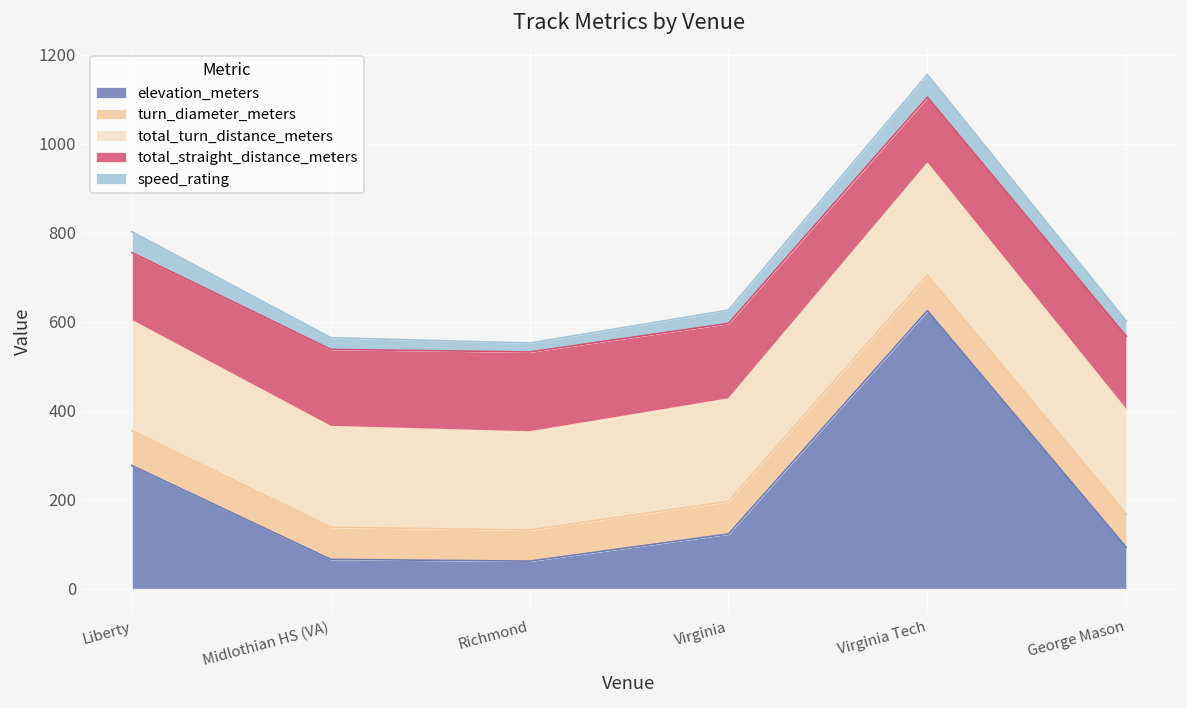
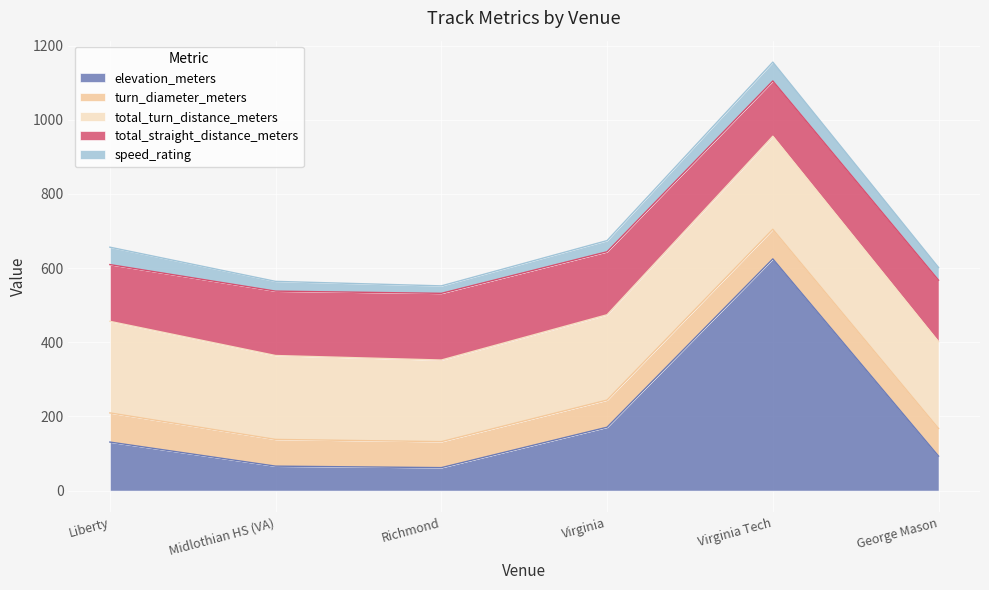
  {
    "elevation_meters": {
-     "Liberty": 280,
+     "Liberty": 130,
      "Midlothian HS (VA)": 70,
      "Richmond": 60,
-     "Virginia": 120,
+     "Virginia": 170,
      "Virginia Tech": 630,
      "George Mason": 90
    },
    "total_straight_distance_meters": {
      "Liberty": 150,
      "Midlothian HS (VA)": 170,
      "Richmond": 180,
      "Virginia": 170,
      "Virginia Tech": 150,
      "George Mason": 170
    },
    "speed_rating": {
      "Liberty": 50,
      "Midlothian HS (VA)": 30,
      "Richmond": 20,
      "Virginia": 30,
      "Virginia Tech": 50,
      "George Mason": 30
    }
  }
